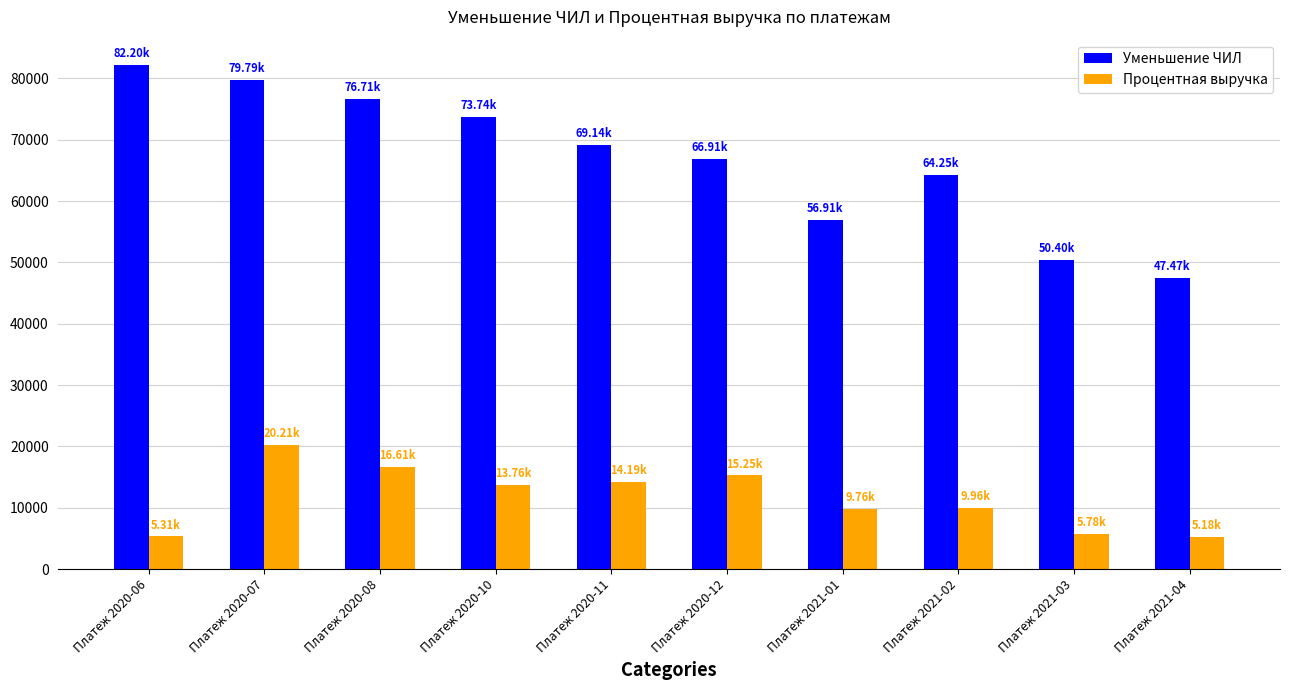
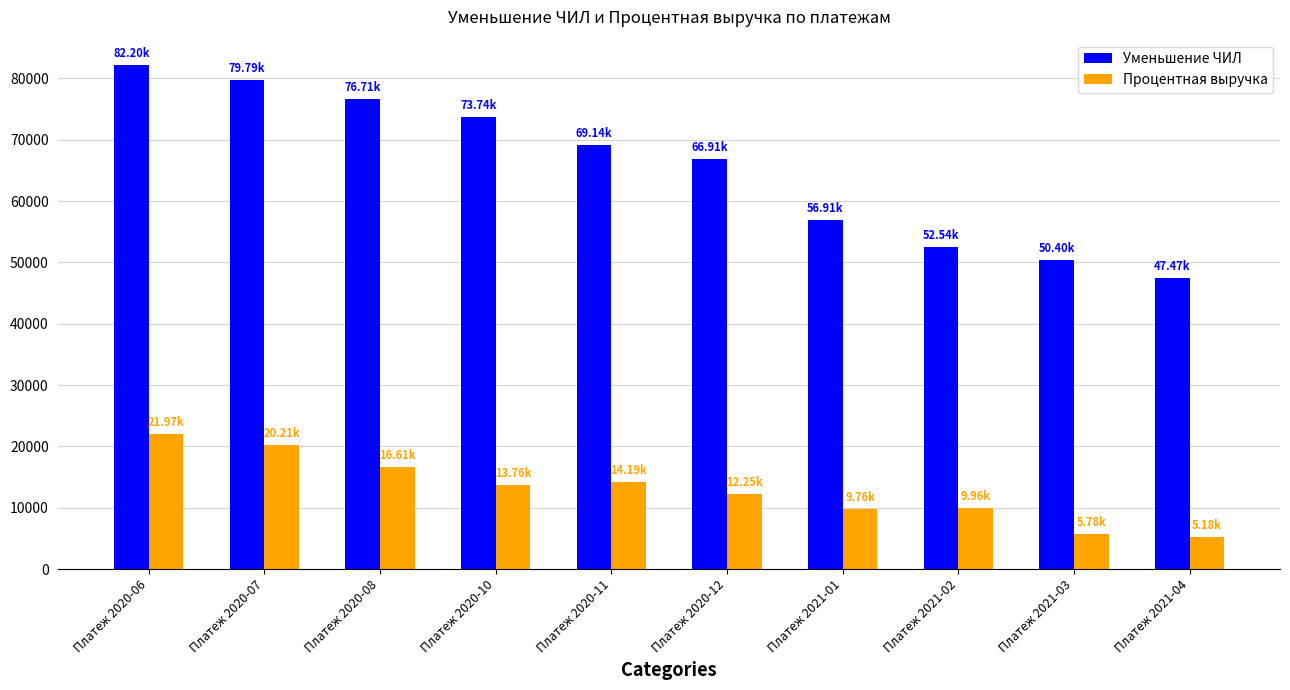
  {
    "Уменьшение ЧИЛ": {
      "Платеж 2020-06": "82.20k",
      "Платеж 2020-07": "79.79k",
      "Платеж 2020-08": "76.71k",
      "Платеж 2020-10": "73.74k",
      "Платеж 2020-11": "69.14k",
      "Платеж 2020-12": "66.91k",
      "Платеж 2021-01": "56.91k",
-     "Платеж 2021-02": "64.25k",
+     "Платеж 2021-02": "52.54k",
      "Платеж 2021-03": "50.40k",
      "Платеж 2021-04": "47.47k"
    },
    "Процентная выручка": {
-     "Платеж 2020-06": "5.31k",
+     "Платеж 2020-06": "21.97k",
      "Платеж 2020-07": "20.21k",
      "Платеж 2020-08": "16.61k",
      "Платеж 2020-10": "13.76k",
      "Платеж 2020-11": "14.19k",
-     "Платеж 2020-12": "15.25k",
+     "Платеж 2020-12": "12.25k",
      "Платеж 2021-01": "9.76k",
      "Платеж 2021-02": "9.96k",
      "Платеж 2021-03": "5.78k",
      "Платеж 2021-04": "5.18k"
    }
  }
